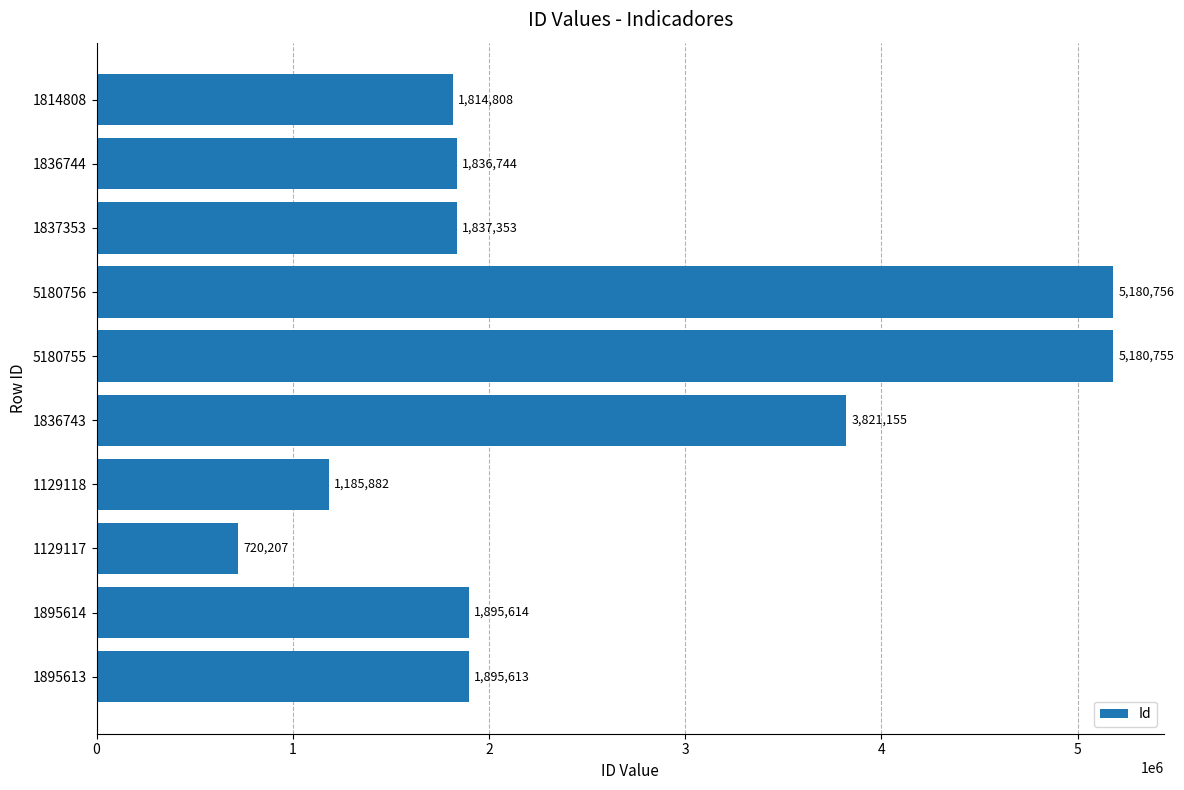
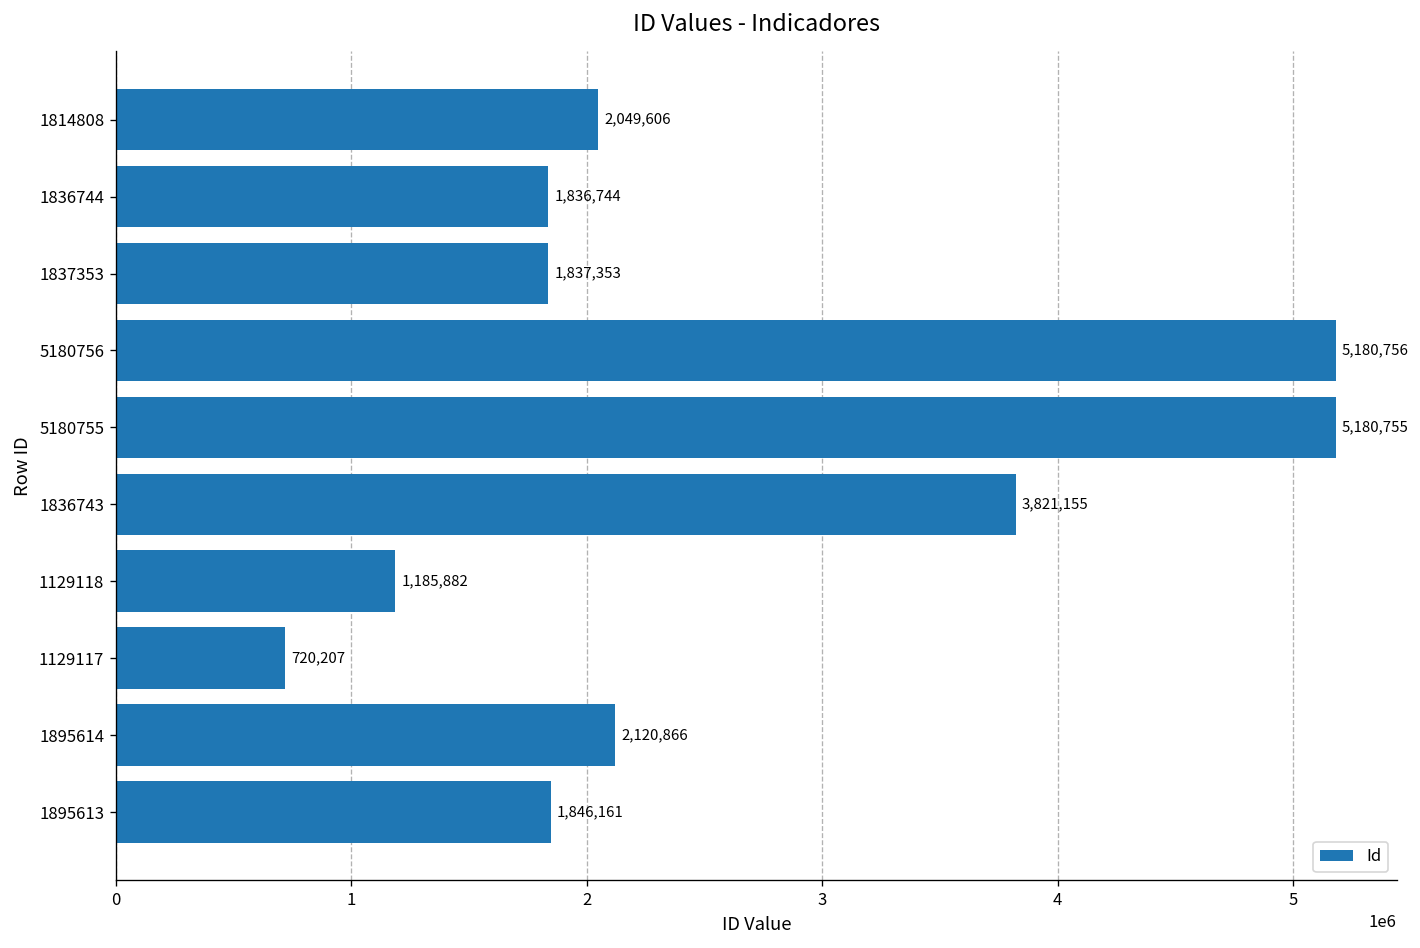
  {
-   "1814808": "1,814,808",
+   "1814808": "2,049,606",
    "1836744": "1,836,744",
    "1837353": "1,837,353",
    "5180756": "5,180,756",
    "5180755": "5,180,755",
    "1836743": "3,821,155",
    "1129118": "1,185,882",
    "1129117": "720,207",
-   "1895614": "1,895,614",
-   "1895613": "1,895,613"
+   "1895614": "2,120,866",
+   "1895613": "1,846,161"
  }
